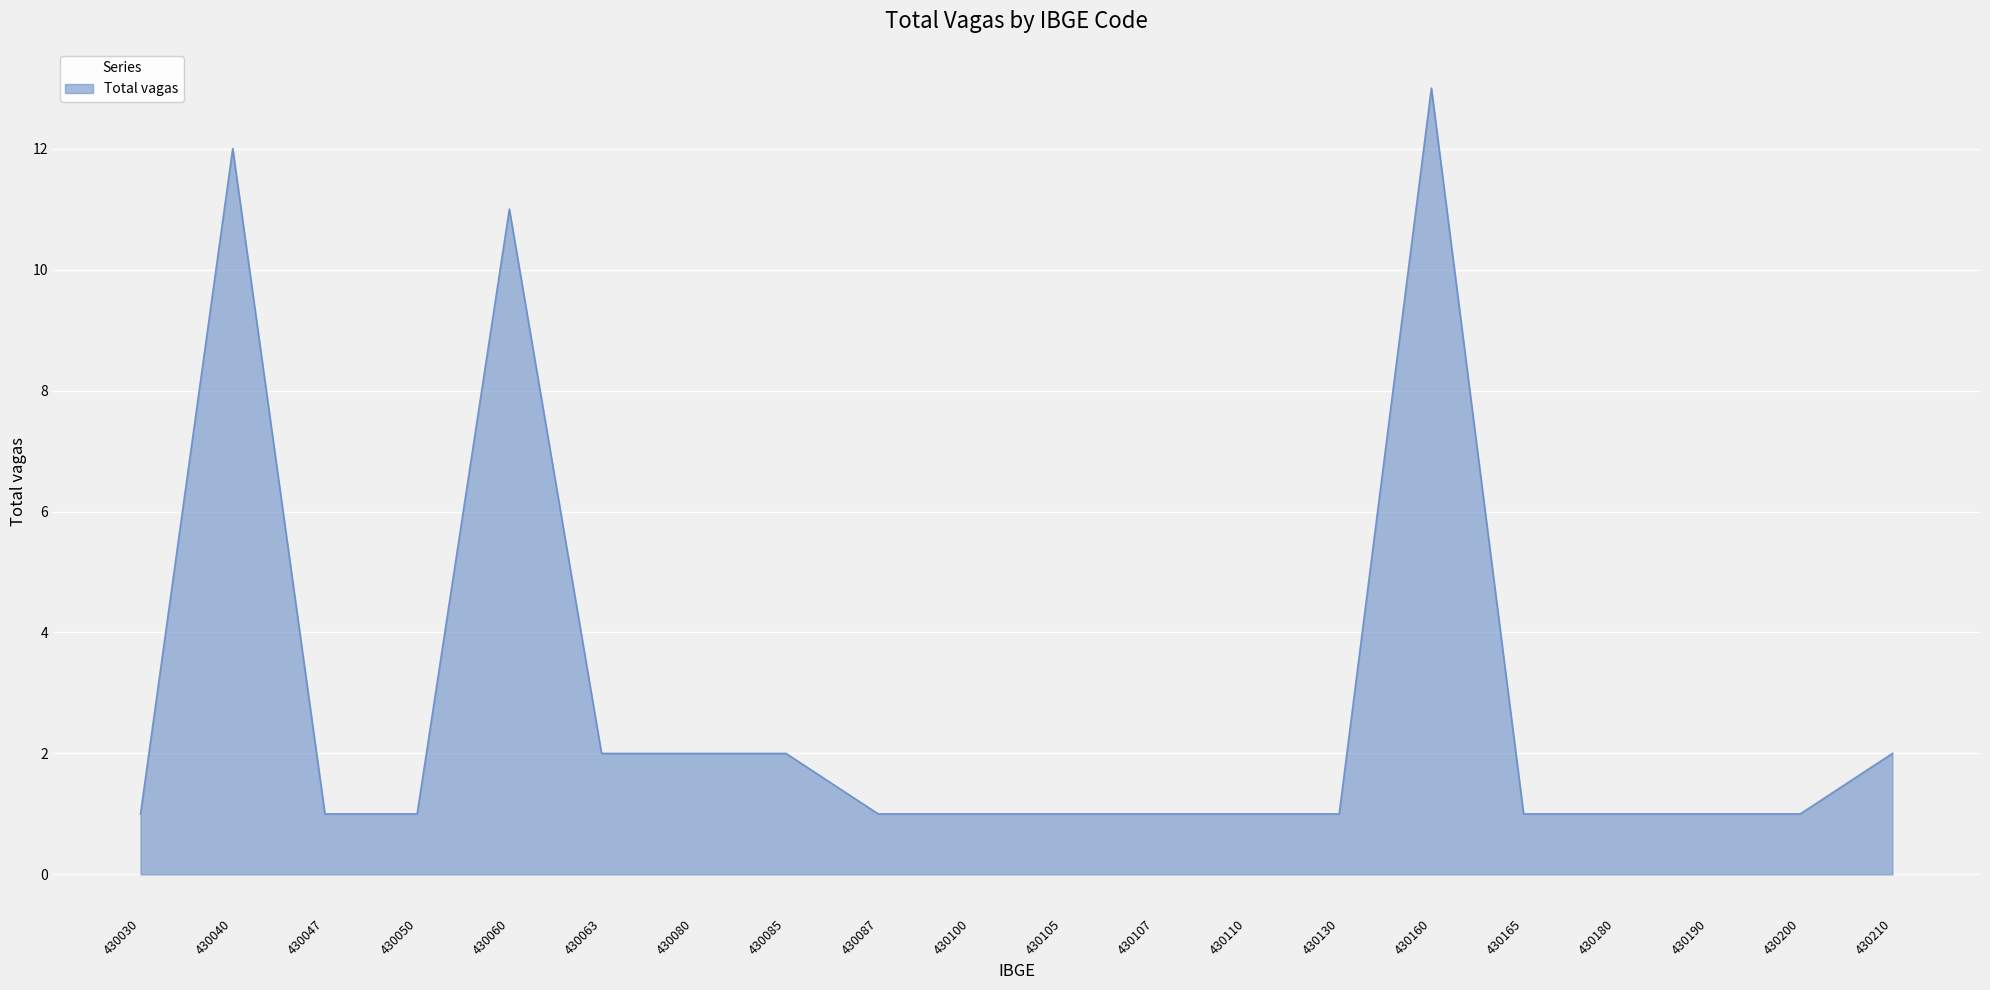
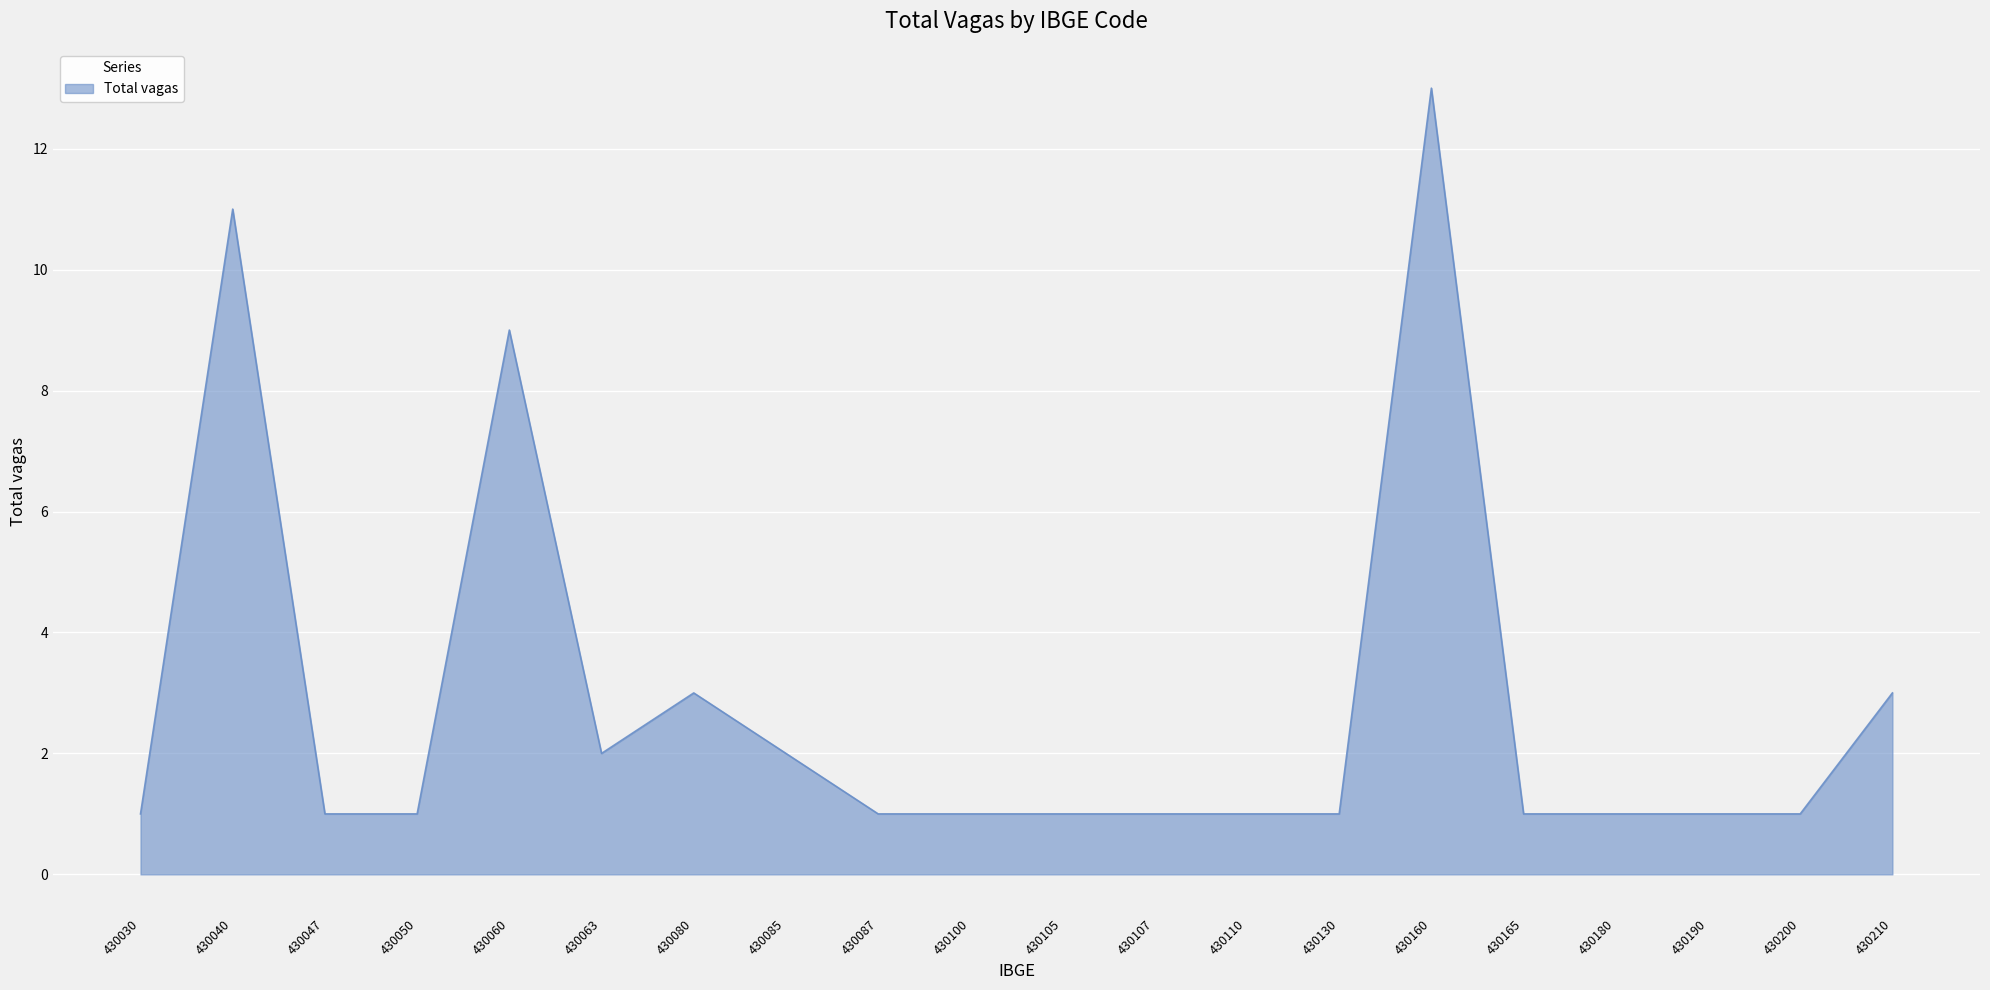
  {
    "430030": 1,
-   "430040": 12,
+   "430040": 11,
    "430047": 1,
    "430050": 1,
-   "430060": 11,
+   "430060": 9,
    "430063": 2,
-   "430080": 2,
+   "430080": 3,
    "430085": 2,
    "430087": 1,
    "430100": 1,
    "430105": 1,
    "430107": 1,
    "430110": 1,
    "430130": 1,
    "430160": 13,
    "430165": 1,
    "430180": 1,
    "430190": 1,
    "430200": 1,
-   "430210": 2
+   "430210": 3
  }
